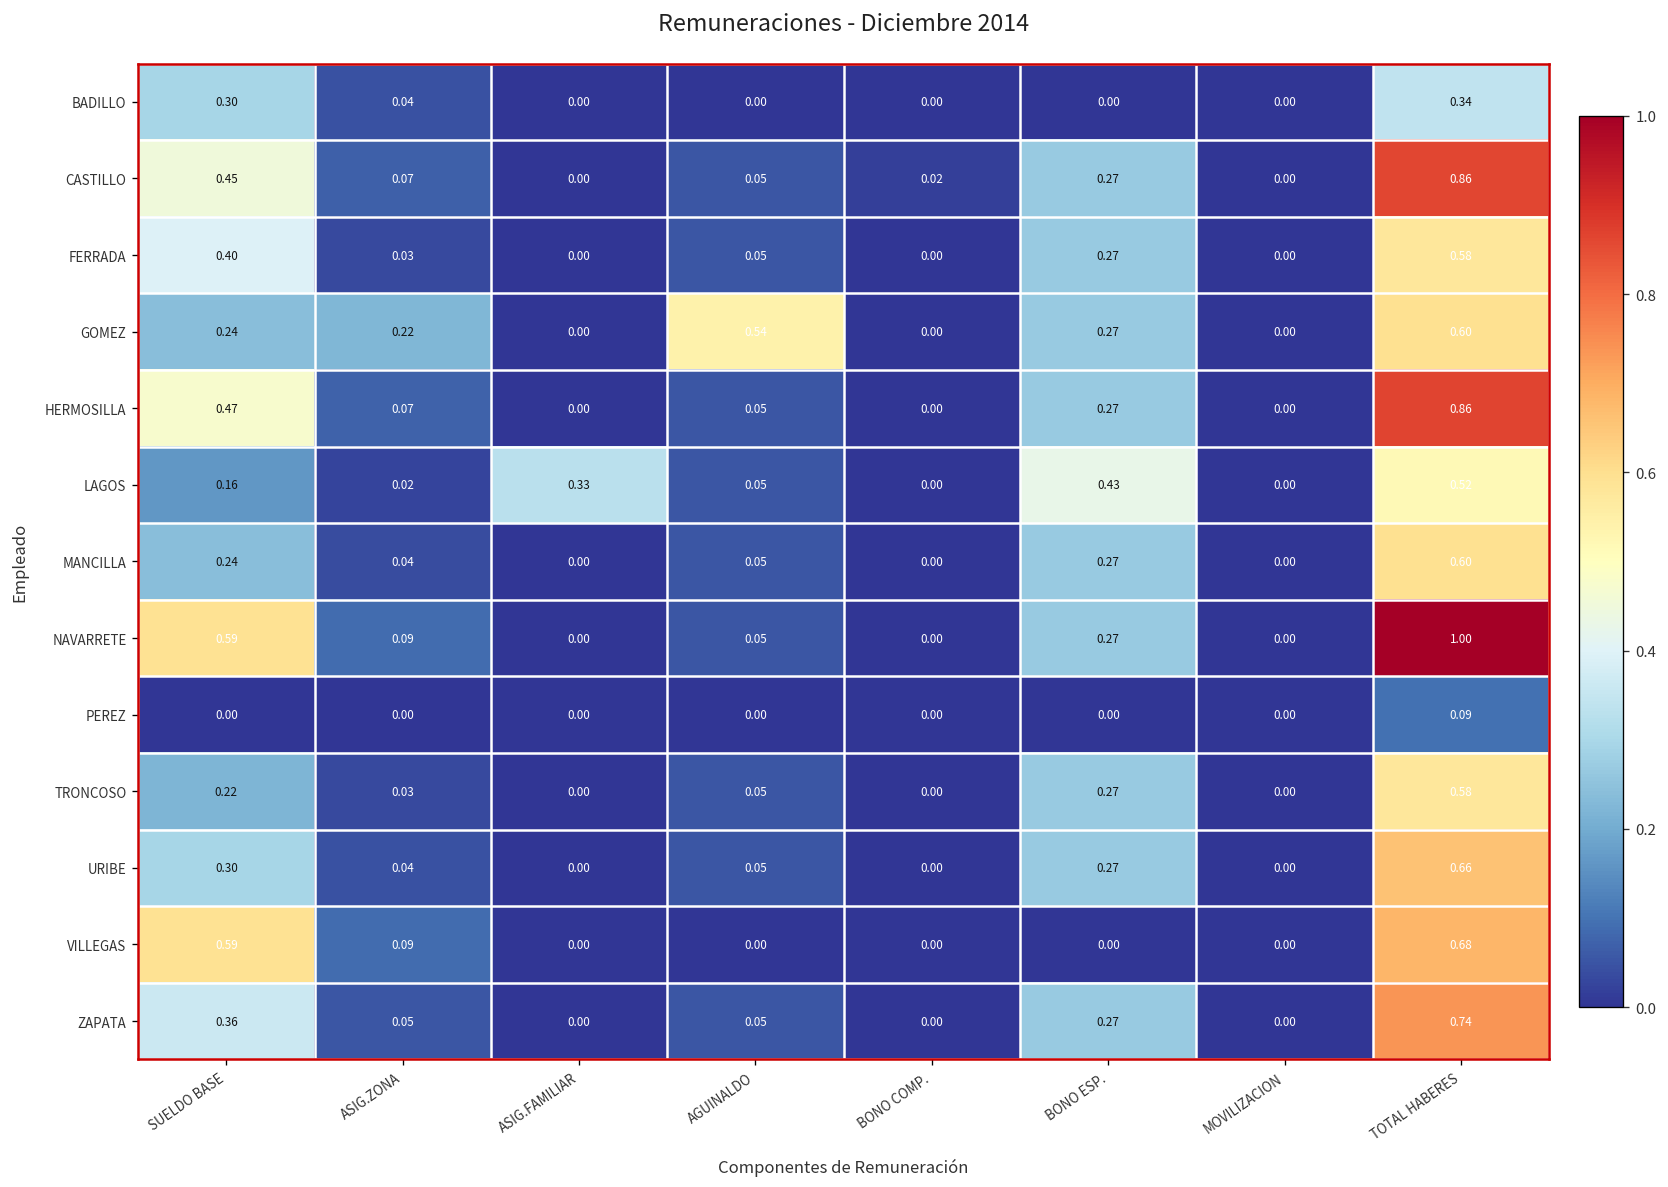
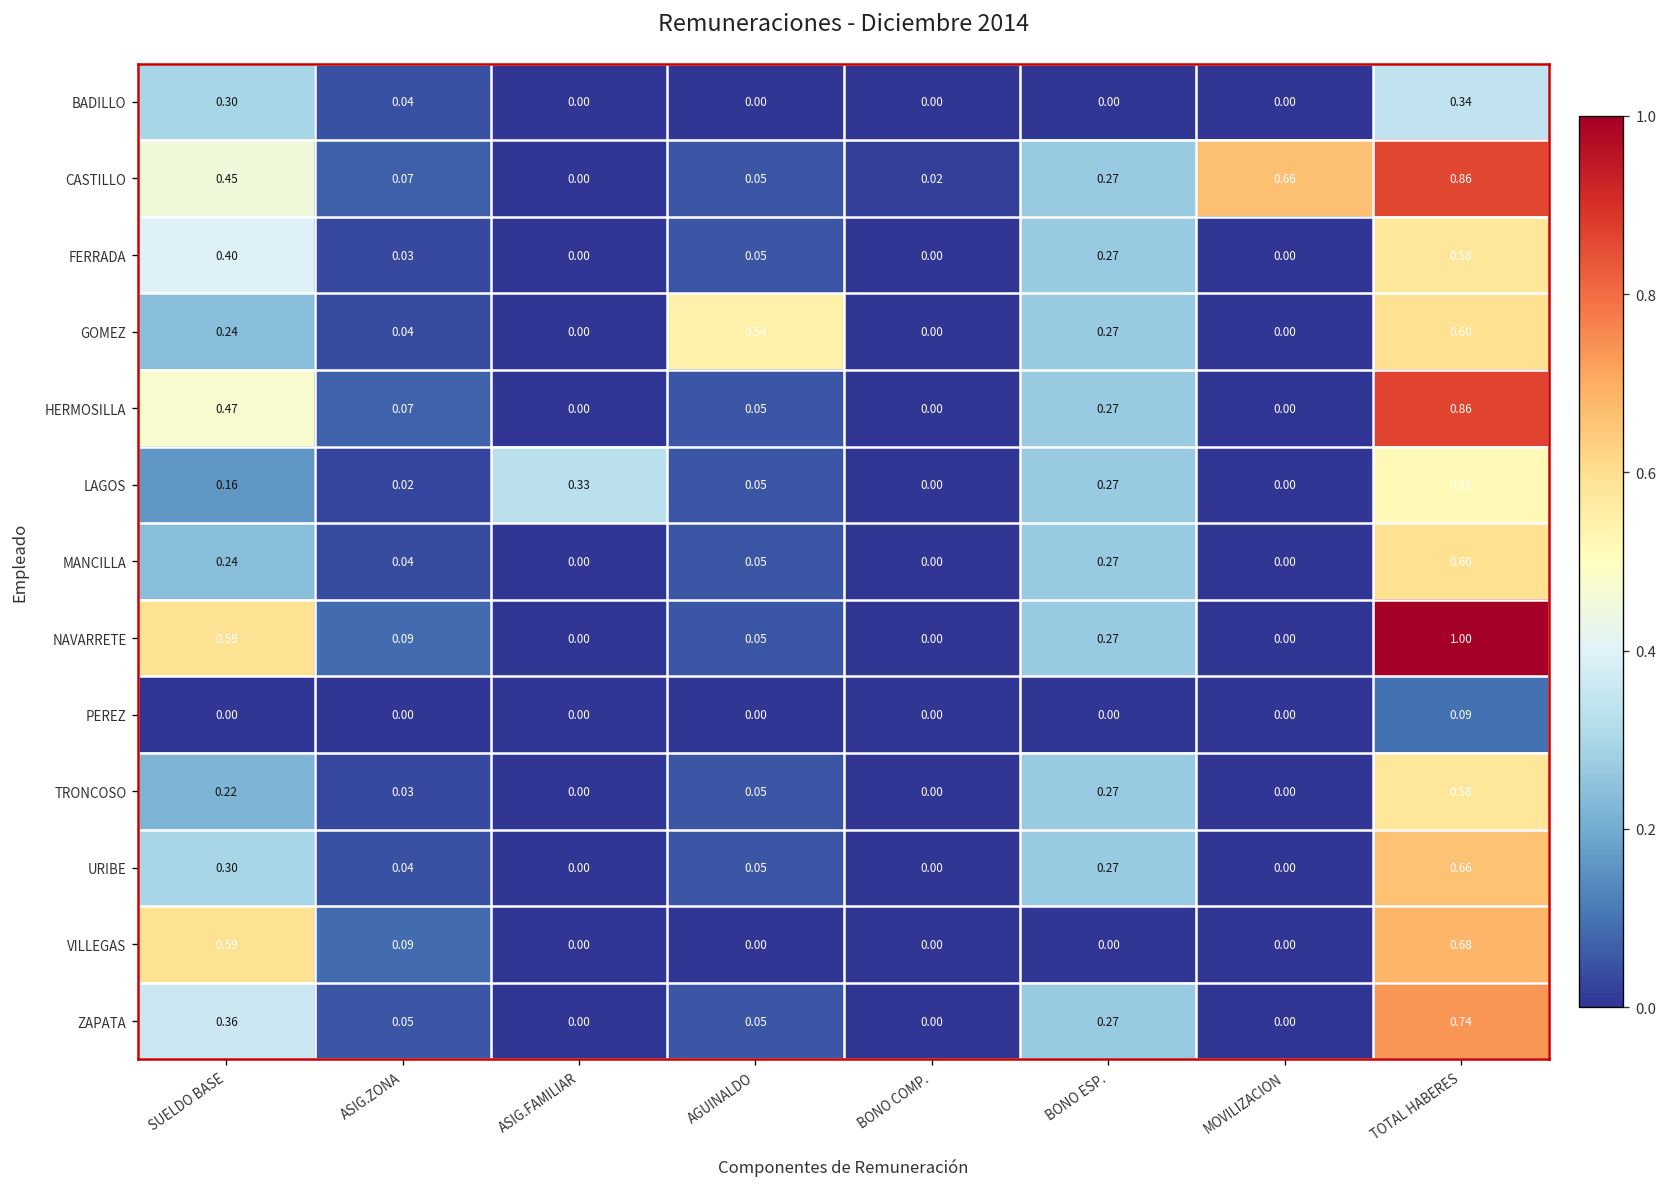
  {
    "BADILLO": {
      "SUELDO BASE": 0.30,
      "ASIG.ZONA": 0.04,
      "ASIG.FAMILIAR": 0.00,
      "AGUINALDO": 0.00,
      "BONO COMP.": 0.00,
      "BONO ESP.": 0.00,
      "MOVILIZACION": 0.00,
      "TOTAL HABERES": 0.34
    },
    "CASTILLO": {
      "SUELDO BASE": 0.45,
      "ASIG.ZONA": 0.07,
      "ASIG.FAMILIAR": 0.00,
      "AGUINALDO": 0.05,
      "BONO COMP.": 0.02,
      "BONO ESP.": 0.27,
-     "MOVILIZACION": 0.00,
+     "MOVILIZACION": 0.66,
      "TOTAL HABERES": 0.86
    },
    "FERRADA": {
      "SUELDO BASE": 0.40,
      "ASIG.ZONA": 0.03,
      "ASIG.FAMILIAR": 0.00,
      "AGUINALDO": 0.05,
      "BONO COMP.": 0.00,
      "BONO ESP.": 0.27,
      "MOVILIZACION": 0.00,
      "TOTAL HABERES": 0.58
    },
    "GOMEZ": {
      "SUELDO BASE": 0.24,
-     "ASIG.ZONA": 0.22,
+     "ASIG.ZONA": 0.04,
      "ASIG.FAMILIAR": 0.00,
      "AGUINALDO": 0.54,
      "BONO COMP.": 0.00,
      "BONO ESP.": 0.27,
      "MOVILIZACION": 0.00,
      "TOTAL HABERES": 0.60
    },
    "HERMOSILLA": {
      "SUELDO BASE": 0.47,
      "ASIG.ZONA": 0.07,
      "ASIG.FAMILIAR": 0.00,
      "AGUINALDO": 0.05,
      "BONO COMP.": 0.00,
      "BONO ESP.": 0.27,
      "MOVILIZACION": 0.00,
      "TOTAL HABERES": 0.86
    },
    "LAGOS": {
      "SUELDO BASE": 0.16,
      "ASIG.ZONA": 0.02,
      "ASIG.FAMILIAR": 0.33,
      "AGUINALDO": 0.05,
      "BONO COMP.": 0.00,
-     "BONO ESP.": 0.43,
+     "BONO ESP.": 0.27,
      "MOVILIZACION": 0.00,
      "TOTAL HABERES": 0.52
    },
    "MANCILLA": {
      "SUELDO BASE": 0.24,
      "ASIG.ZONA": 0.04,
      "ASIG.FAMILIAR": 0.00,
      "AGUINALDO": 0.05,
      "BONO COMP.": 0.00,
      "BONO ESP.": 0.27,
      "MOVILIZACION": 0.00,
      "TOTAL HABERES": 0.60
    },
    "NAVARRETE": {
      "SUELDO BASE": 0.59,
      "ASIG.ZONA": 0.09,
      "ASIG.FAMILIAR": 0.00,
      "AGUINALDO": 0.05,
      "BONO COMP.": 0.00,
      "BONO ESP.": 0.27,
      "MOVILIZACION": 0.00,
      "TOTAL HABERES": 1.00
    },
    "PEREZ": {
      "SUELDO BASE": 0.00,
      "ASIG.ZONA": 0.00,
      "ASIG.FAMILIAR": 0.00,
      "AGUINALDO": 0.00,
      "BONO COMP.": 0.00,
      "BONO ESP.": 0.00,
      "MOVILIZACION": 0.00,
      "TOTAL HABERES": 0.09
    },
    "TRONCOSO": {
      "SUELDO BASE": 0.22,
      "ASIG.ZONA": 0.03,
      "ASIG.FAMILIAR": 0.00,
      "AGUINALDO": 0.05,
      "BONO COMP.": 0.00,
      "BONO ESP.": 0.27,
      "MOVILIZACION": 0.00,
      "TOTAL HABERES": 0.58
    },
    "URIBE": {
      "SUELDO BASE": 0.30,
      "ASIG.ZONA": 0.04,
      "ASIG.FAMILIAR": 0.00,
      "AGUINALDO": 0.05,
      "BONO COMP.": 0.00,
      "BONO ESP.": 0.27,
      "MOVILIZACION": 0.00,
      "TOTAL HABERES": 0.66
    },
    "VILLEGAS": {
      "SUELDO BASE": 0.59,
      "ASIG.ZONA": 0.09,
      "ASIG.FAMILIAR": 0.00,
      "AGUINALDO": 0.00,
      "BONO COMP.": 0.00,
      "BONO ESP.": 0.00,
      "MOVILIZACION": 0.00,
      "TOTAL HABERES": 0.68
    },
    "ZAPATA": {
      "SUELDO BASE": 0.36,
      "ASIG.ZONA": 0.05,
      "ASIG.FAMILIAR": 0.00,
      "AGUINALDO": 0.05,
      "BONO COMP.": 0.00,
      "BONO ESP.": 0.27,
      "MOVILIZACION": 0.00,
      "TOTAL HABERES": 0.74
    }
  }
